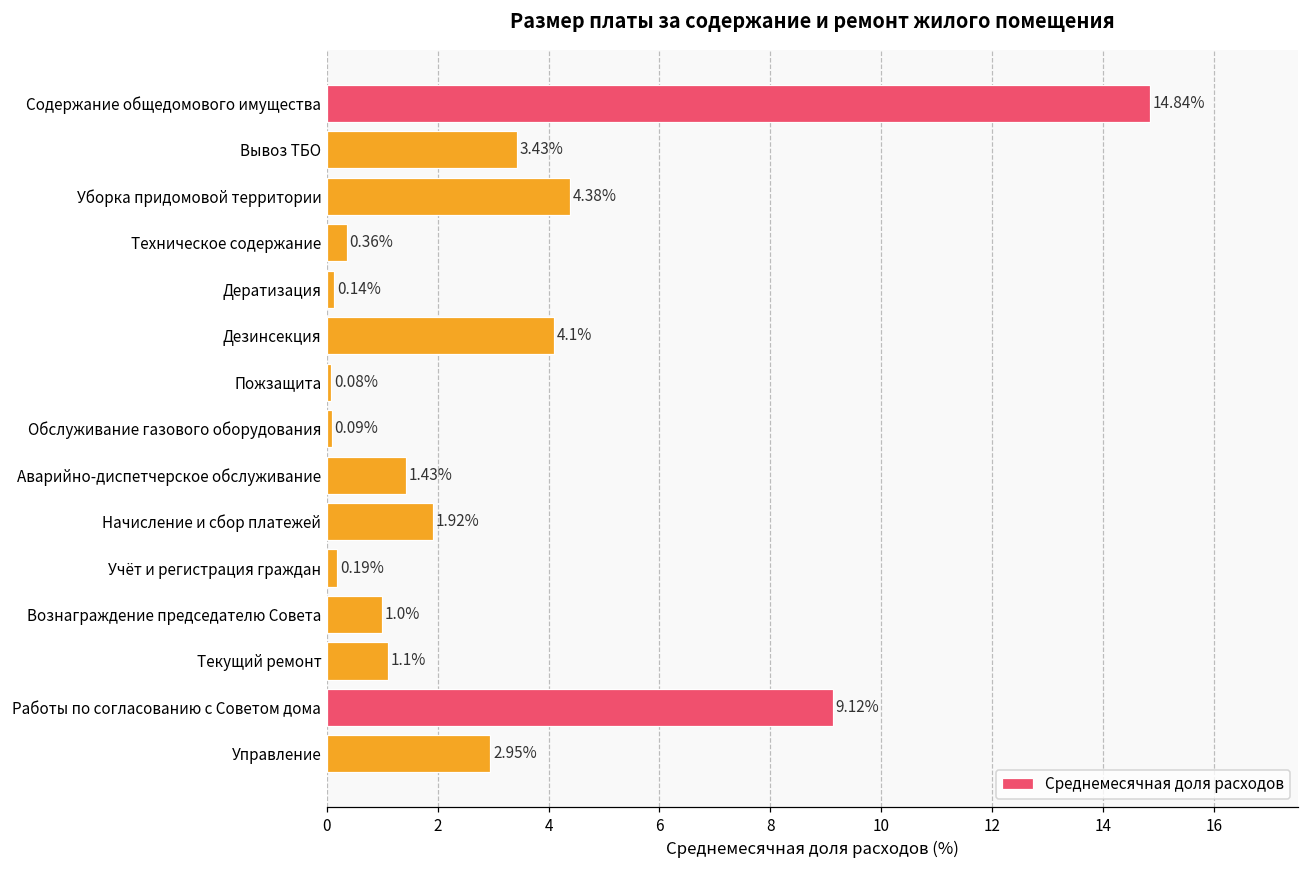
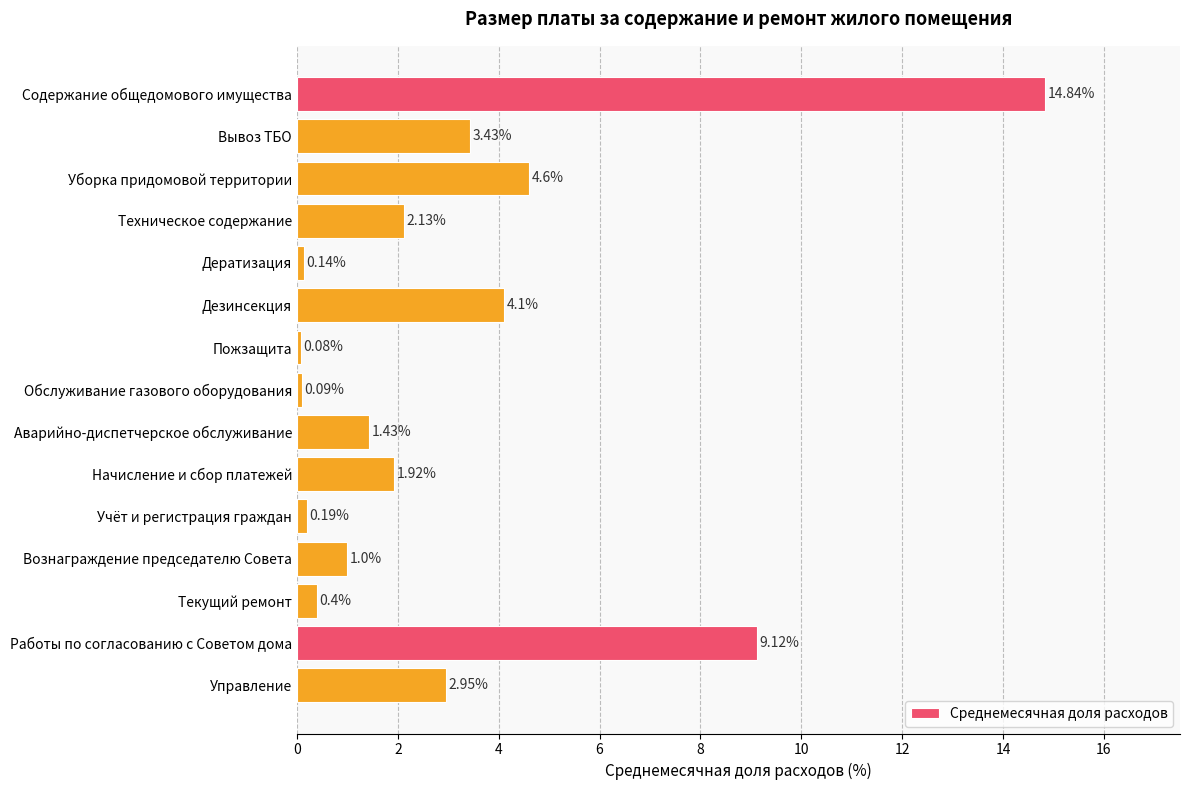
  {
    "Содержание общедомового имущества": "14.84%",
    "Вывоз ТБО": "3.43%",
-   "Уборка придомовой территории": "4.38%",
-   "Техническое содержание": "0.36%",
+   "Уборка придомовой территории": "4.6%",
+   "Техническое содержание": "2.13%",
    "Дератизация": "0.14%",
    "Дезинсекция": "4.1%",
    "Пожзащита": "0.08%",
    "Обслуживание газового оборудования": "0.09%",
    "Аварийно-диспетчерское обслуживание": "1.43%",
    "Начисление и сбор платежей": "1.92%",
    "Учёт и регистрация граждан": "0.19%",
    "Вознаграждение председателю Совета": "1.0%",
-   "Текущий ремонт": "1.1%",
+   "Текущий ремонт": "0.4%",
    "Работы по согласованию с Советом дома": "9.12%",
    "Управление": "2.95%"
  }
